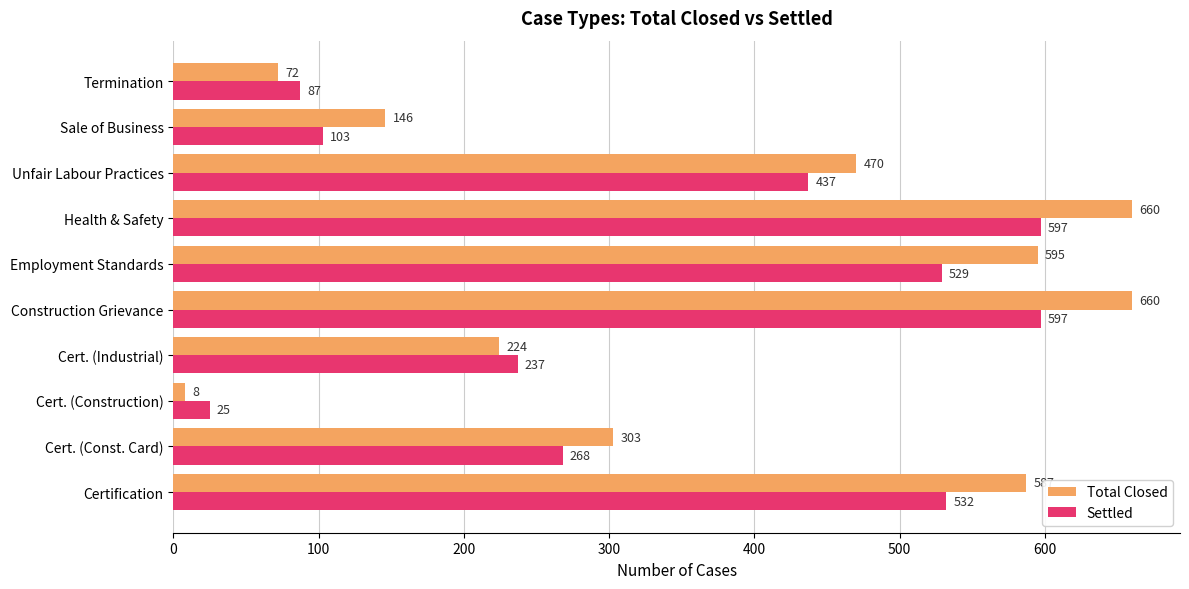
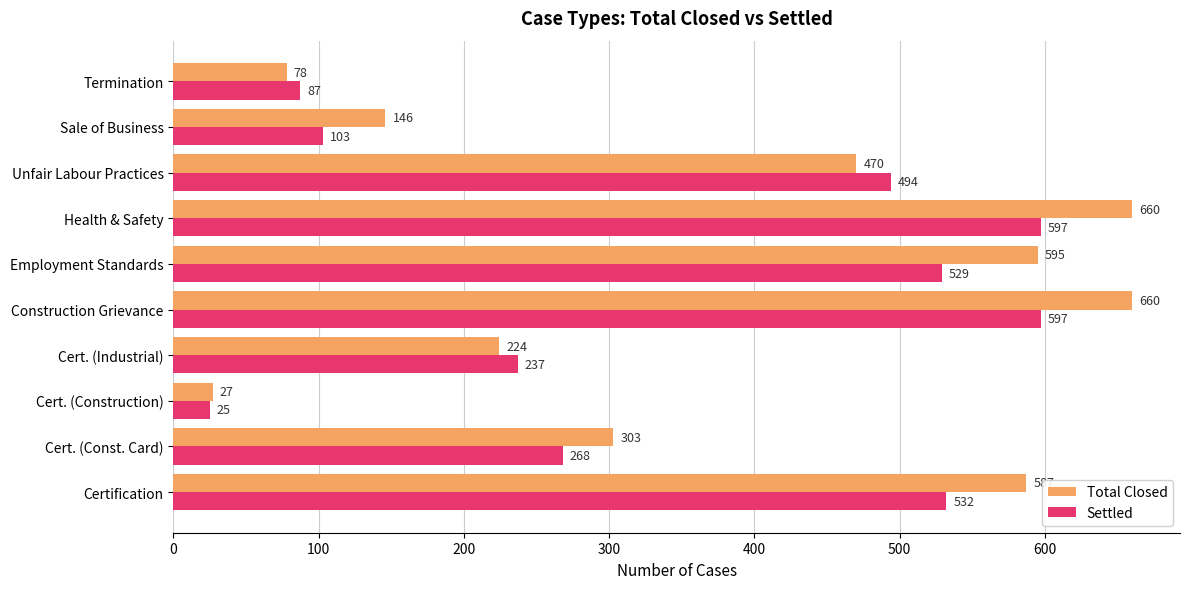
  {
    "Total Closed": {
-     "Termination": 72,
+     "Termination": 78,
      "Sale of Business": 146,
      "Unfair Labour Practices": 470,
      "Health & Safety": 660,
      "Employment Standards": 595,
      "Construction Grievance": 660,
      "Cert. (Industrial)": 224,
-     "Cert. (Construction)": 8,
+     "Cert. (Construction)": 27,
      "Cert. (Const. Card)": 303
    },
    "Settled": {
      "Termination": 87,
      "Sale of Business": 103,
-     "Unfair Labour Practices": 437,
+     "Unfair Labour Practices": 494,
      "Health & Safety": 597,
      "Employment Standards": 529,
      "Construction Grievance": 597,
      "Cert. (Industrial)": 237,
      "Cert. (Construction)": 25,
      "Cert. (Const. Card)": 268,
      "Certification": 532
    }
  }
